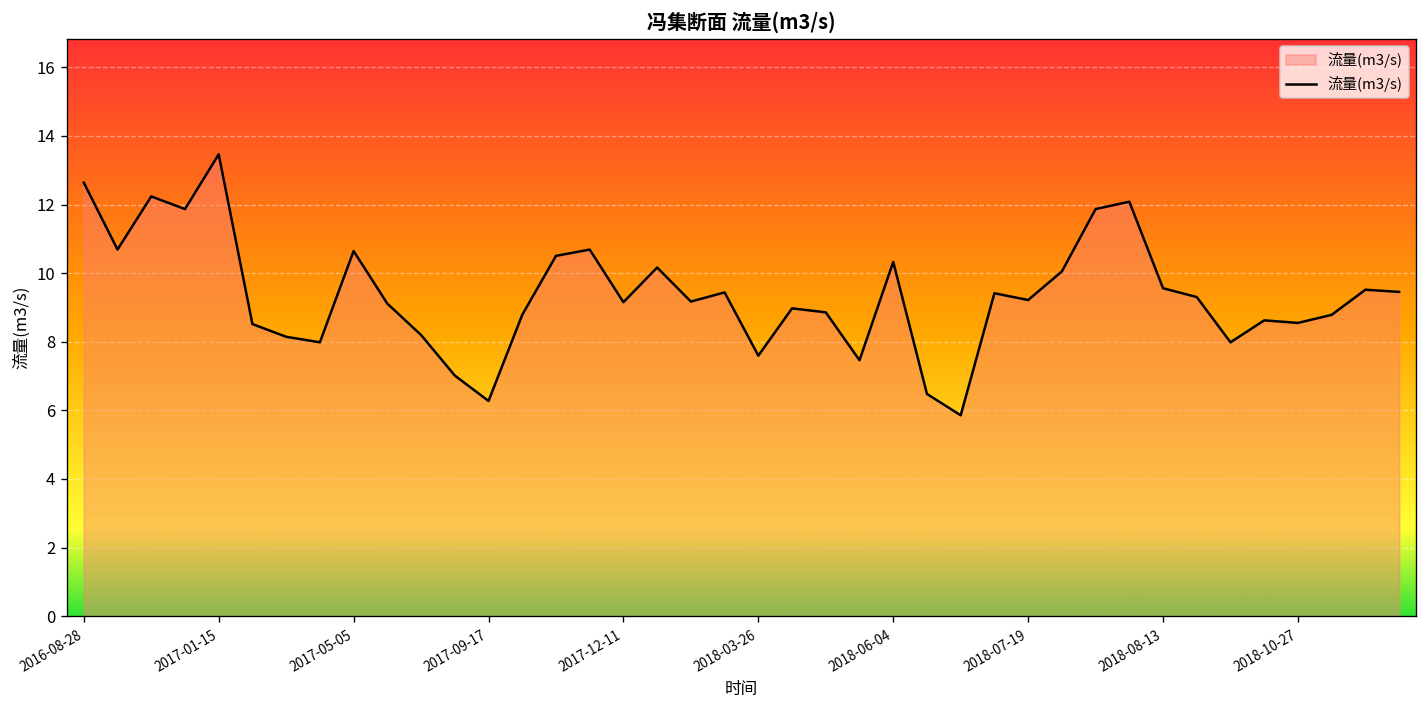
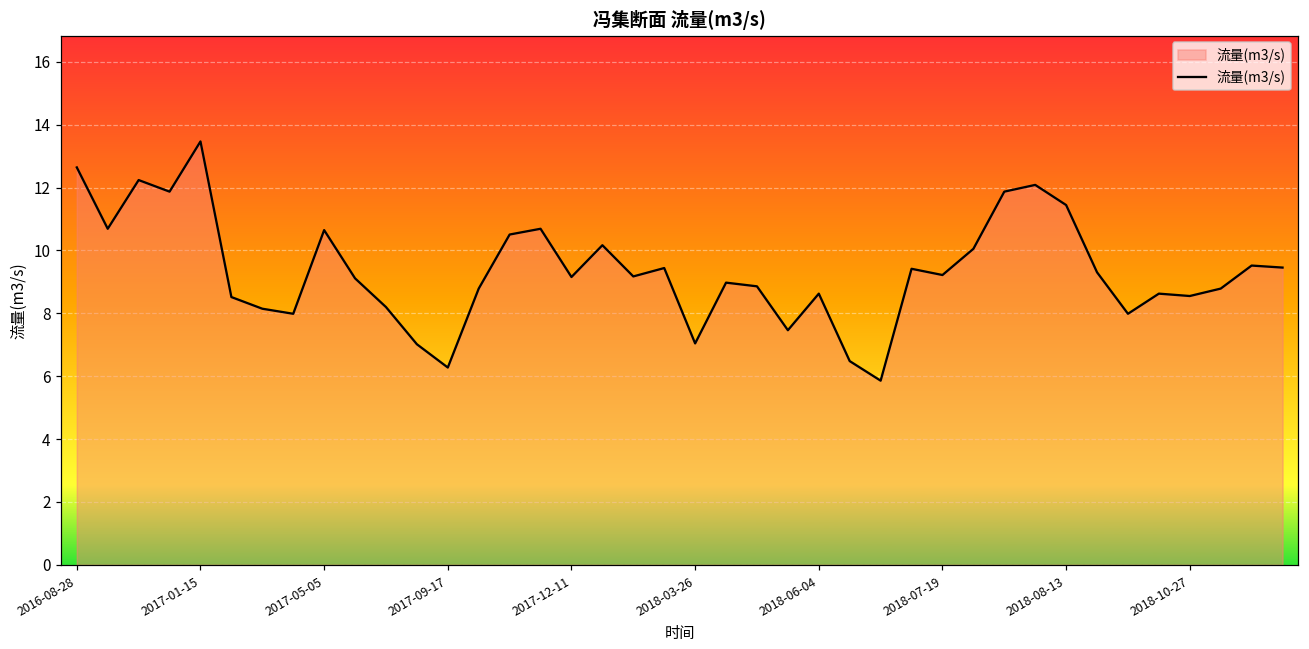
  {
    "2016-08-28": 12.6,
    "2017-01-15": 13.5,
    "2017-05-05": 10.6,
    "2017-09-17": 6.3,
    "2017-12-11": 9.2,
-   "2018-03-26": 7.6,
-   "2018-06-04": 10.3,
+   "2018-03-26": 7.0,
+   "2018-06-04": 8.6,
    "2018-07-19": 9.2,
-   "2018-08-13": 9.6,
+   "2018-08-13": 11.4,
    "2018-10-27": 8.5
  }
